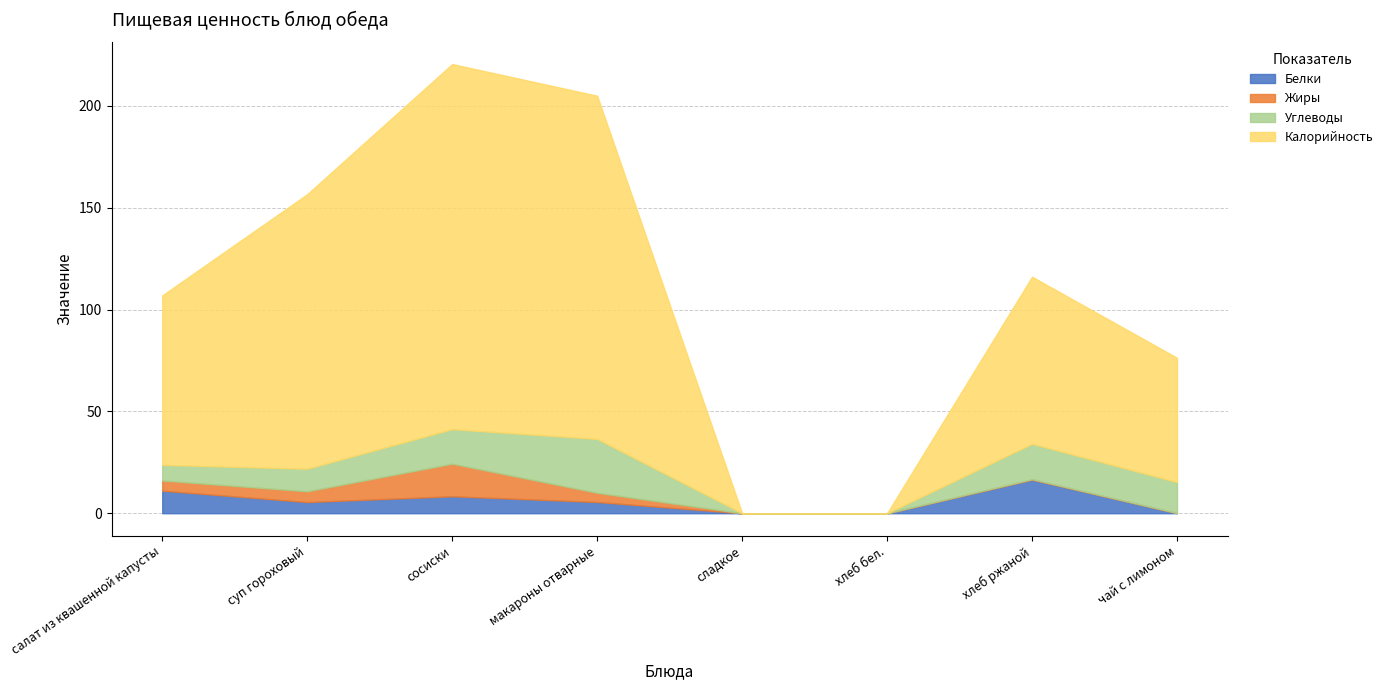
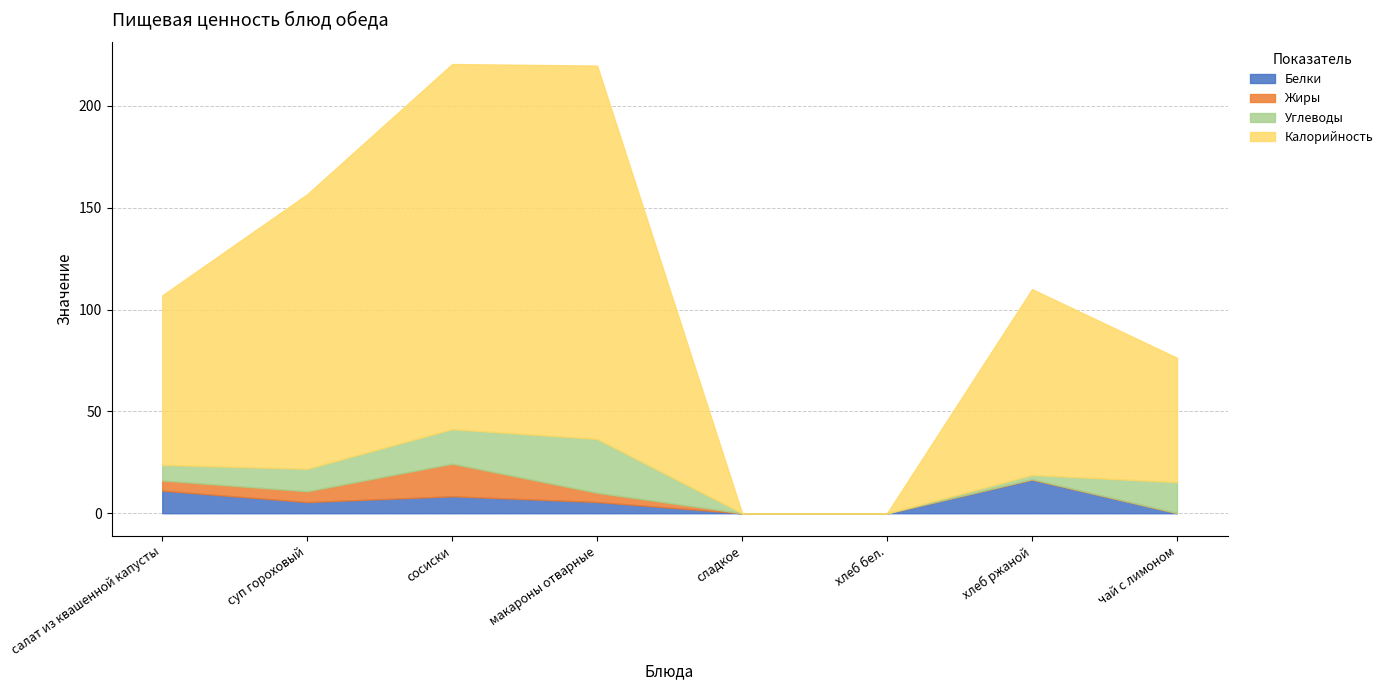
  {
    "Белки": {
      "салат из квашенной капусты": 11,
      "суп гороховый": 5,
      "сосиски": 8,
      "макароны отварные": 6
    },
    "Жиры": {
      "салат из квашенной капусты": 5,
      "суп гороховый": 5,
      "сосиски": 16,
      "макароны отварные": 5
    },
    "Углеводы": {
      "салат из квашенной капусты": 8,
      "суп гороховый": 11,
      "сосиски": 17,
      "макароны отварные": 26,
-     "хлеб ржаной": 17,
+     "хлеб ржаной": 2,
      "чай с лимоном": 15
    },
    "Калорийность": {
      "салат из квашенной капусты": 83,
      "суп гороховый": 135,
      "сосиски": 179,
-     "макароны отварные": 168,
-     "хлеб ржаной": 82,
+     "макароны отварные": 183,
+     "хлеб ржаной": 91,
      "чай с лимоном": 61
    }
  }
